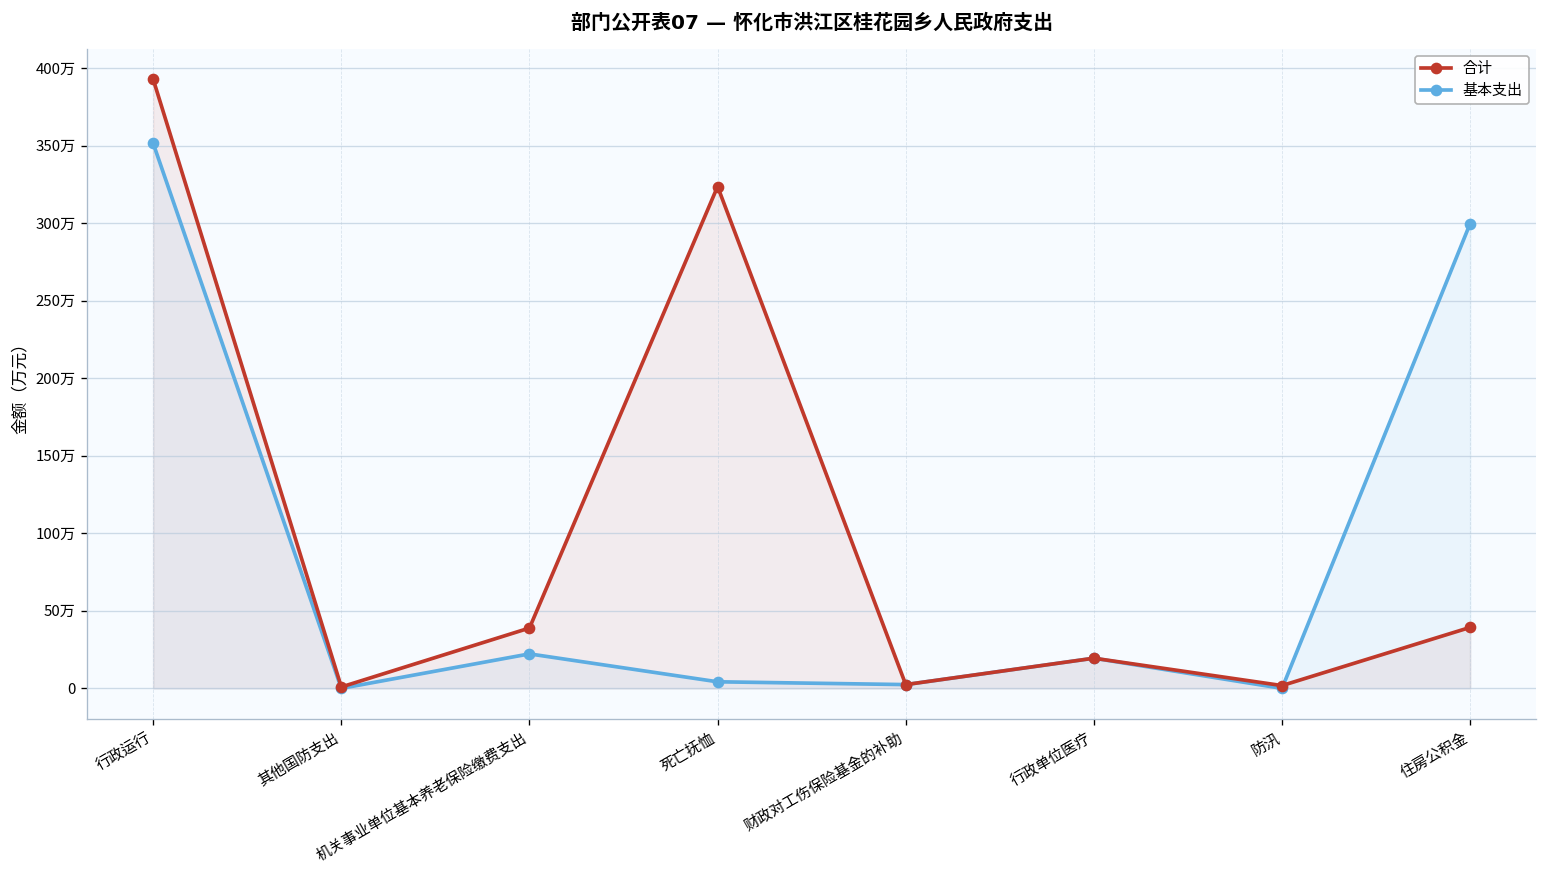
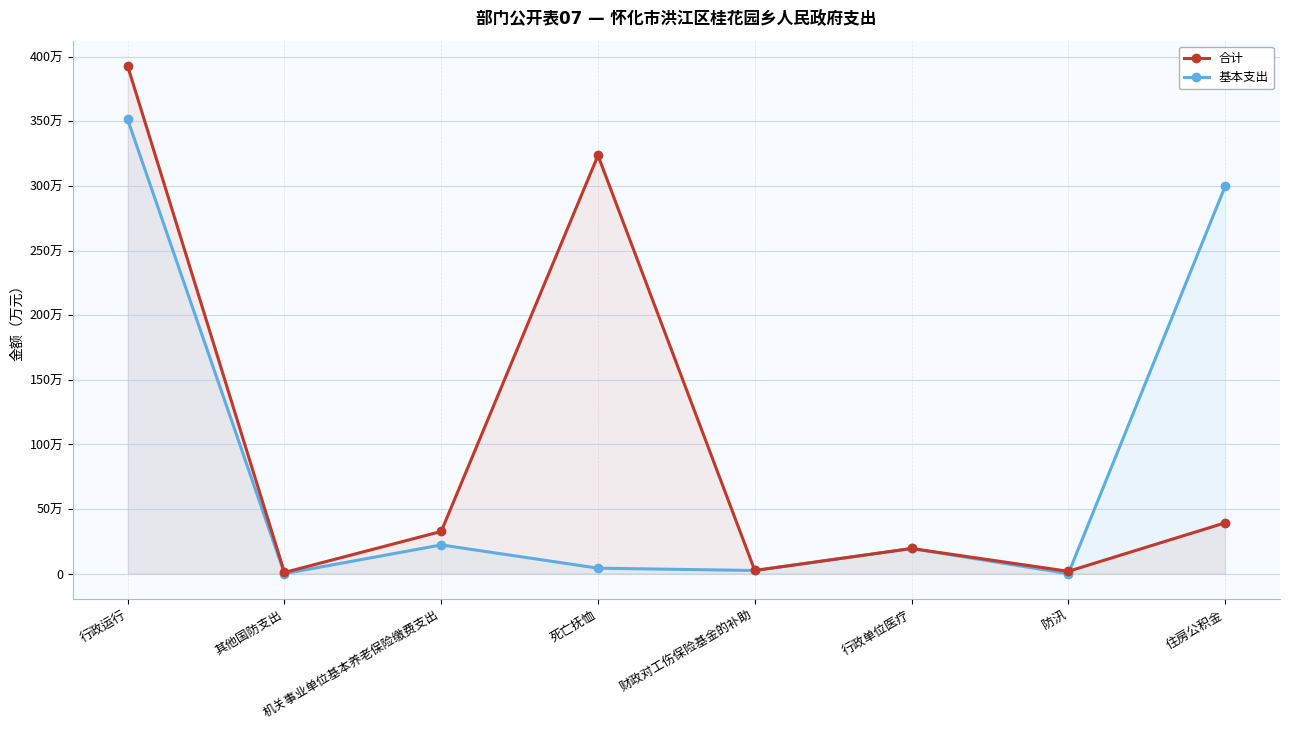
  {
    "合计": {
      "行政运行": "393万",
-     "机关事业单位基本养老保险缴费支出": "39万",
+     "机关事业单位基本养老保险缴费支出": "33万",
      "死亡抚恤": "324万",
      "住房公积金": "39万"
    },
    "基本支出": {
      "行政运行": "351万",
      "机关事业单位基本养老保险缴费支出": "22万",
      "死亡抚恤": "4万",
      "住房公积金": "300万"
    }
  }
